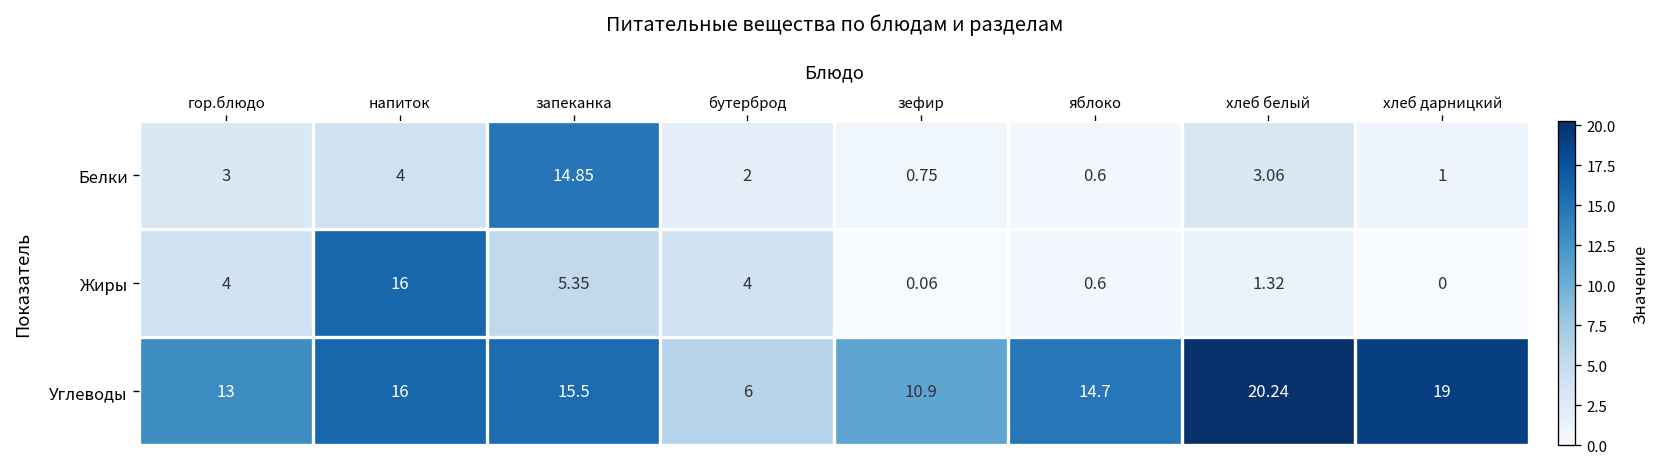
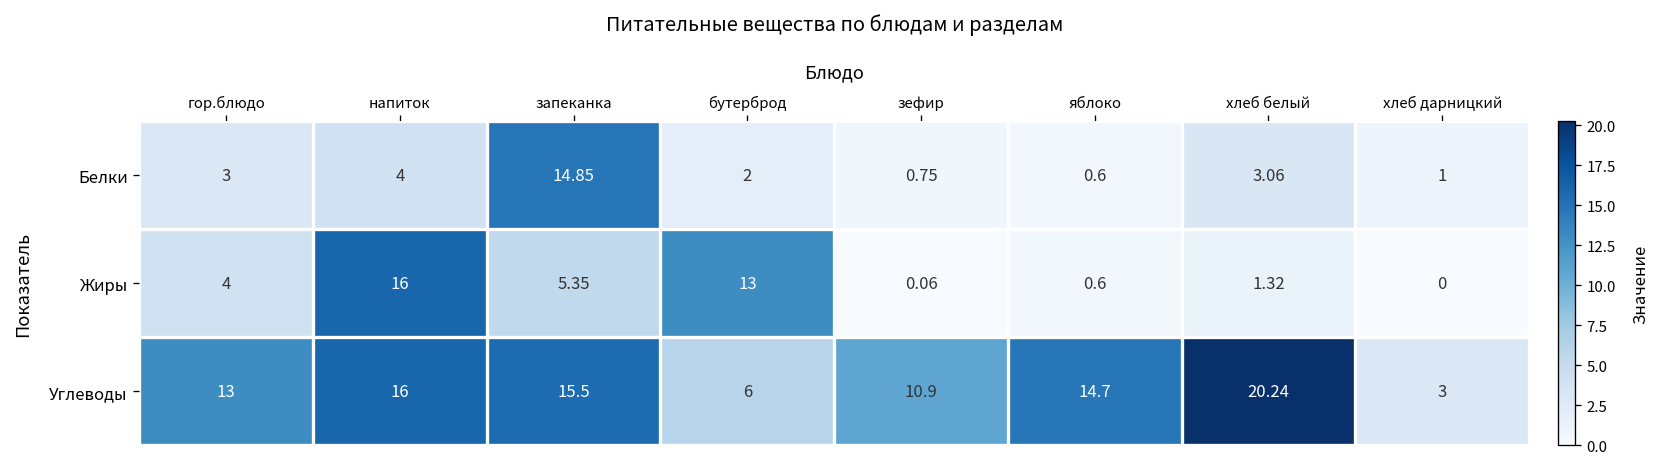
  {
    "Белки": {
      "гор.блюдо": 3,
      "напиток": 4,
      "запеканка": 14.85,
      "бутерброд": 2,
      "зефир": 0.75,
      "яблоко": 0.6,
      "хлеб белый": 3.06,
      "хлеб дарницкий": 1
    },
    "Жиры": {
      "гор.блюдо": 4,
      "напиток": 16,
      "запеканка": 5.35,
-     "бутерброд": 4,
+     "бутерброд": 13,
      "зефир": 0.06,
      "яблоко": 0.6,
      "хлеб белый": 1.32,
      "хлеб дарницкий": 0
    },
    "Углеводы": {
      "гор.блюдо": 13,
      "напиток": 16,
      "запеканка": 15.5,
      "бутерброд": 6,
      "зефир": 10.9,
      "яблоко": 14.7,
      "хлеб белый": 20.24,
-     "хлеб дарницкий": 19
+     "хлеб дарницкий": 3
    }
  }
